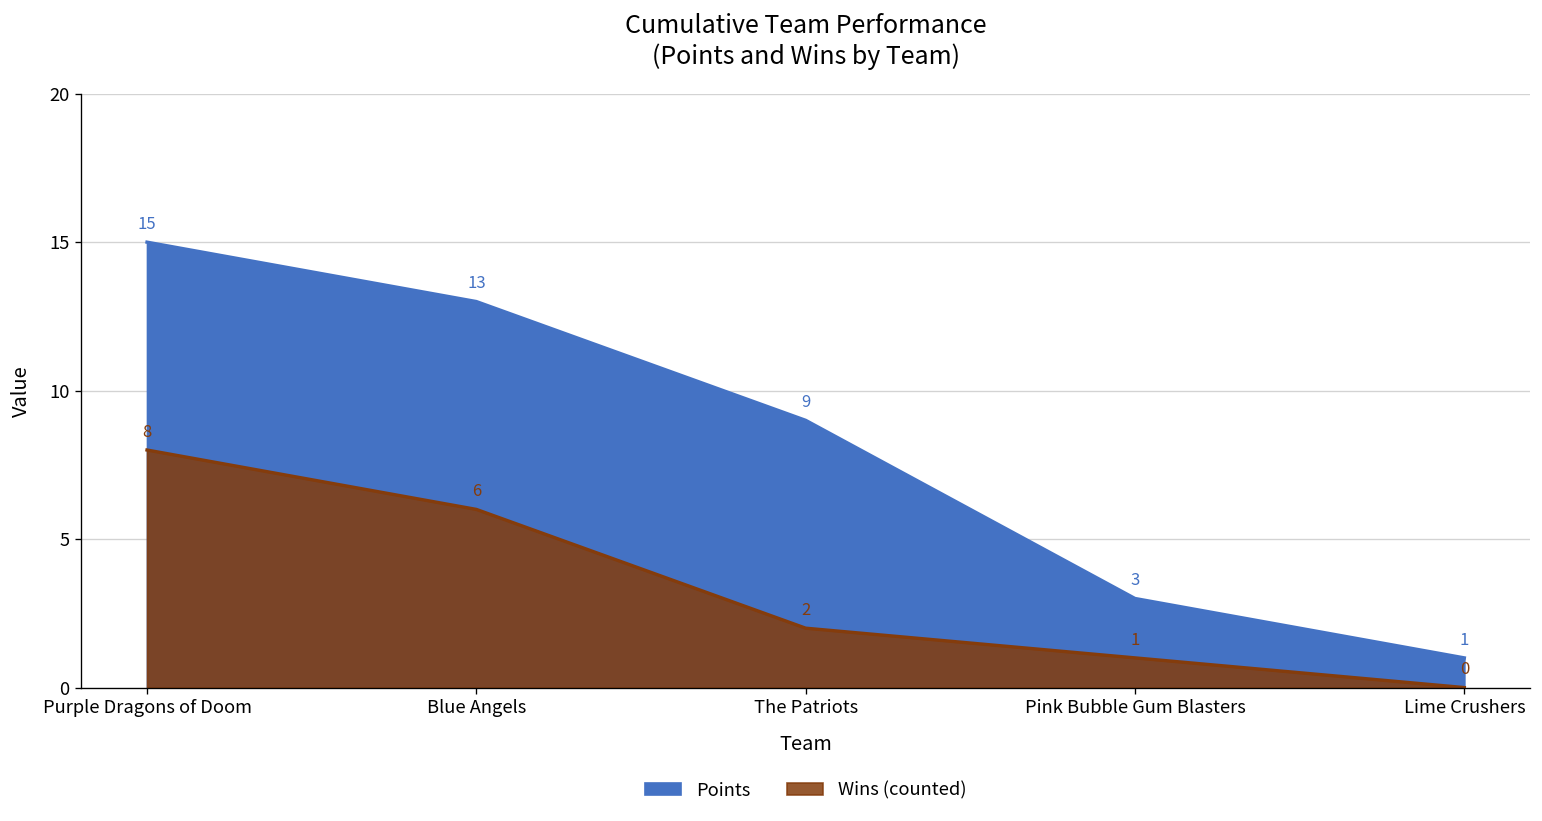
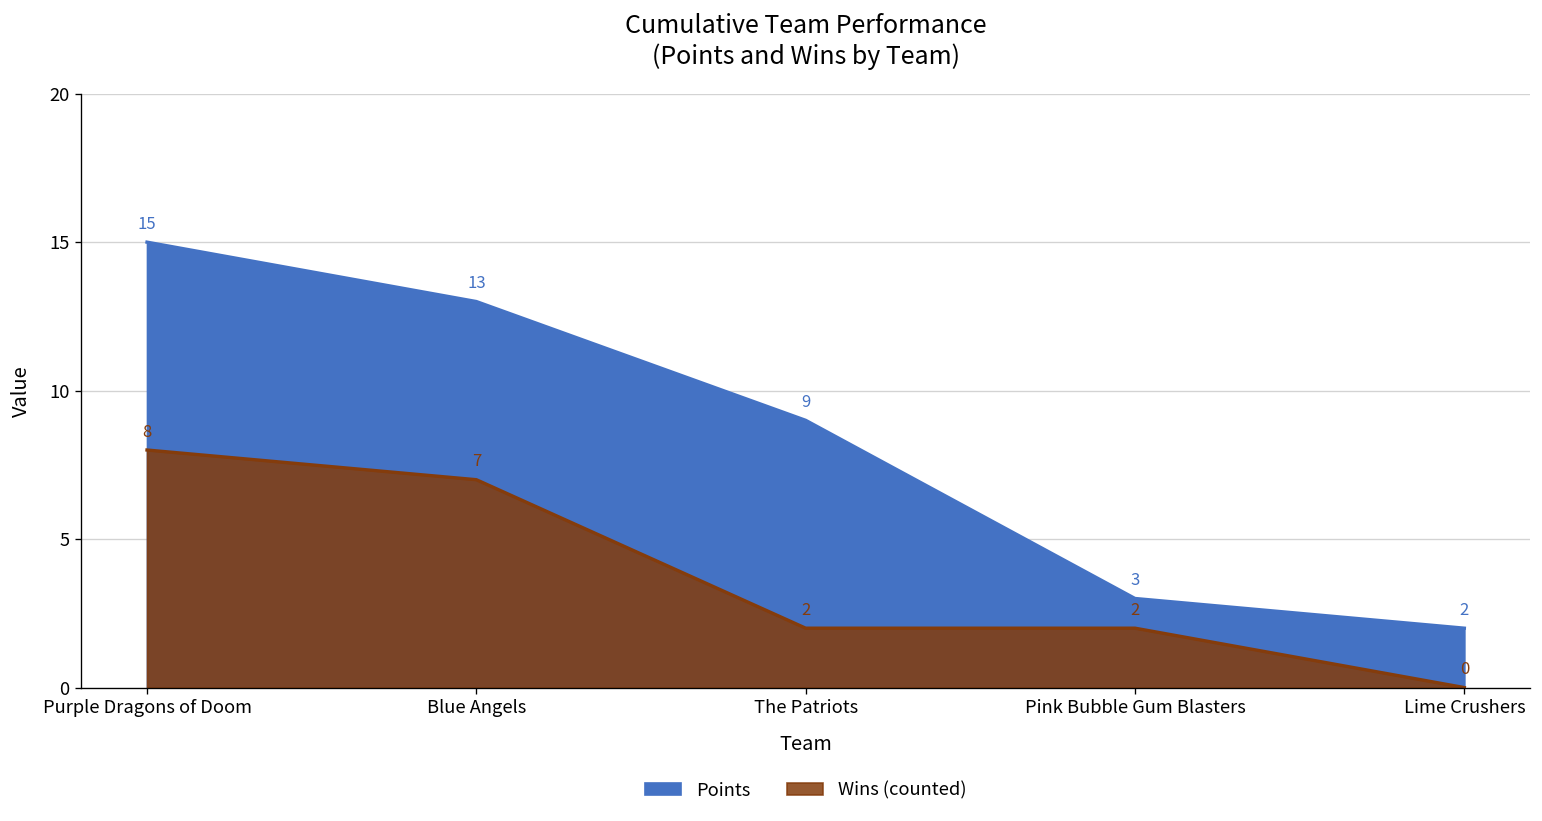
  {
    "Points": {
      "Purple Dragons of Doom": 15,
      "Blue Angels": 13,
      "The Patriots": 9,
      "Pink Bubble Gum Blasters": 3,
-     "Lime Crushers": 1
+     "Lime Crushers": 2
    },
    "Wins (counted)": {
      "Purple Dragons of Doom": 8,
-     "Blue Angels": 6,
+     "Blue Angels": 7,
      "The Patriots": 2,
-     "Pink Bubble Gum Blasters": 1,
+     "Pink Bubble Gum Blasters": 2,
      "Lime Crushers": 0
    }
  }
